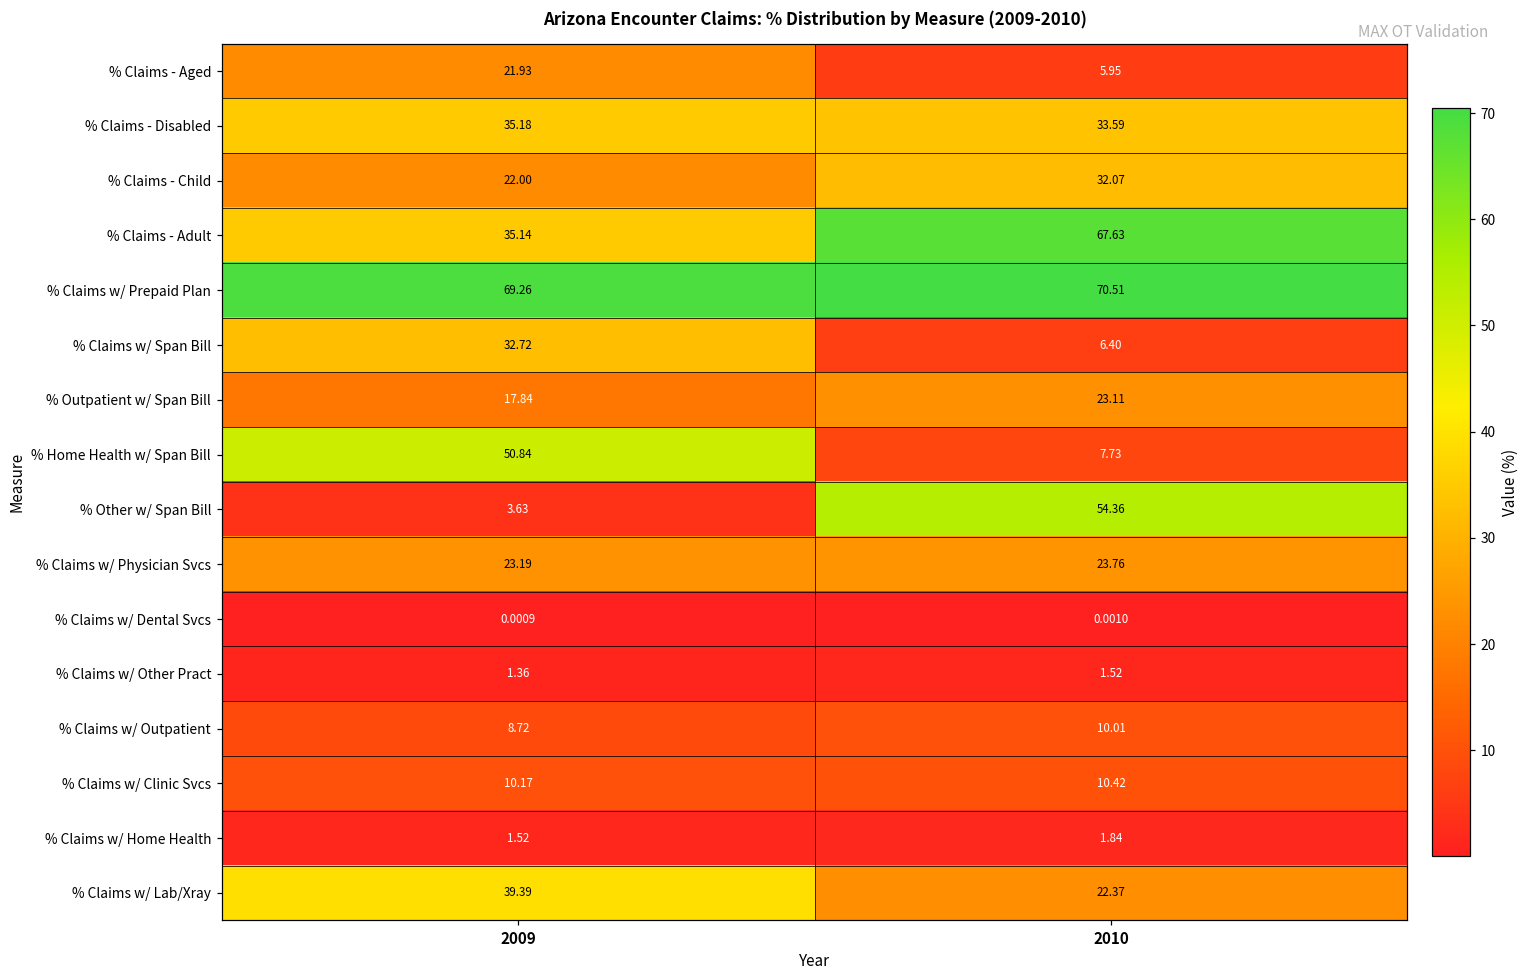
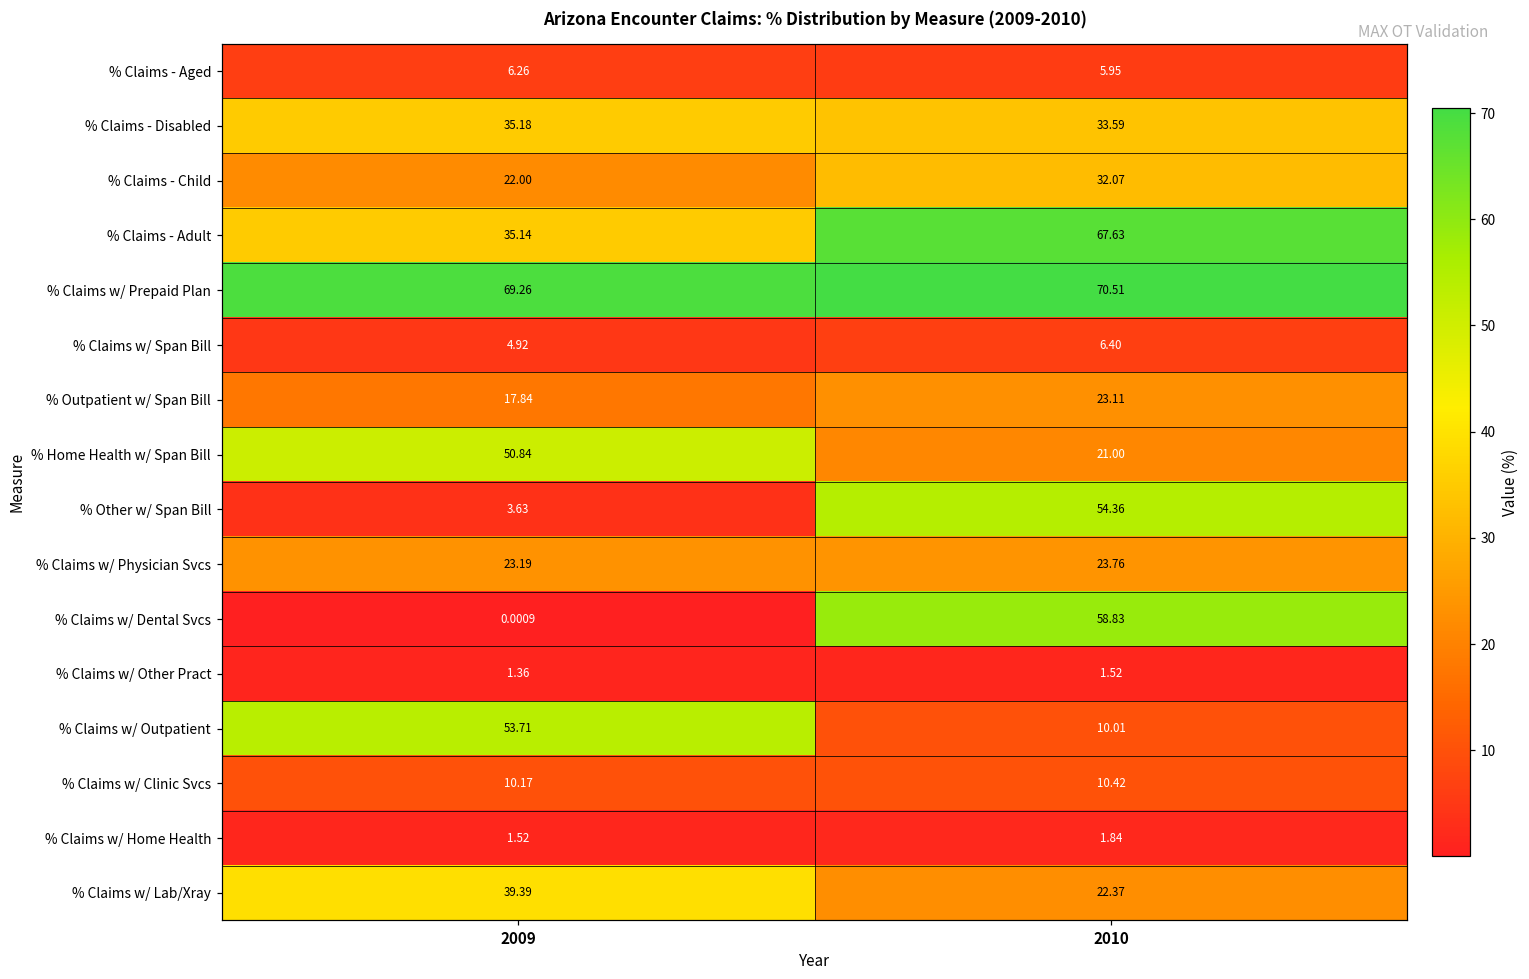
  {
    "% Claims - Aged": {
-     "2009": 21.93,
+     "2009": 6.26,
      "2010": 5.95
    },
    "% Claims - Disabled": {
      "2009": 35.18,
      "2010": 33.59
    },
    "% Claims - Child": {
      "2009": 22.00,
      "2010": 32.07
    },
    "% Claims - Adult": {
      "2009": 35.14,
      "2010": 67.63
    },
    "% Claims w/ Prepaid Plan": {
      "2009": 69.26,
      "2010": 70.51
    },
    "% Claims w/ Span Bill": {
-     "2009": 32.72,
+     "2009": 4.92,
      "2010": 6.40
    },
    "% Outpatient w/ Span Bill": {
      "2009": 17.84,
      "2010": 23.11
    },
    "% Home Health w/ Span Bill": {
      "2009": 50.84,
-     "2010": 7.73
+     "2010": 21.00
    },
    "% Other w/ Span Bill": {
      "2009": 3.63,
      "2010": 54.36
    },
    "% Claims w/ Physician Svcs": {
      "2009": 23.19,
      "2010": 23.76
    },
    "% Claims w/ Dental Svcs": {
      "2009": 0.0009,
-     "2010": 0.0010
+     "2010": 58.83
    },
    "% Claims w/ Other Pract": {
      "2009": 1.36,
      "2010": 1.52
    },
    "% Claims w/ Outpatient": {
-     "2009": 8.72,
+     "2009": 53.71,
      "2010": 10.01
    },
    "% Claims w/ Clinic Svcs": {
      "2009": 10.17,
      "2010": 10.42
    },
    "% Claims w/ Home Health": {
      "2009": 1.52,
      "2010": 1.84
    },
    "% Claims w/ Lab/Xray": {
      "2009": 39.39,
      "2010": 22.37
    }
  }
